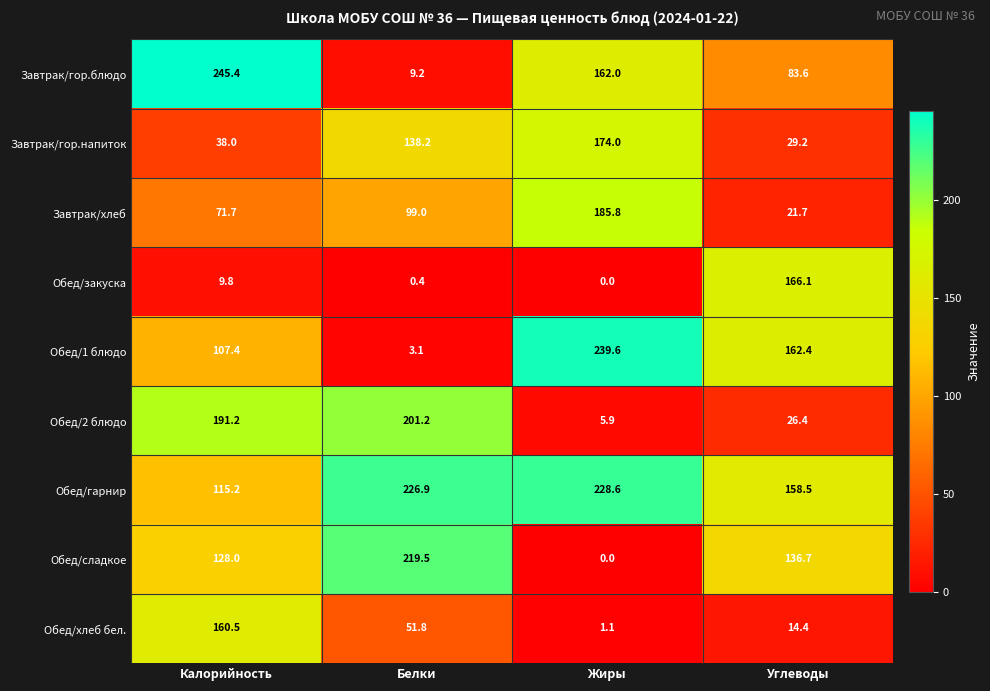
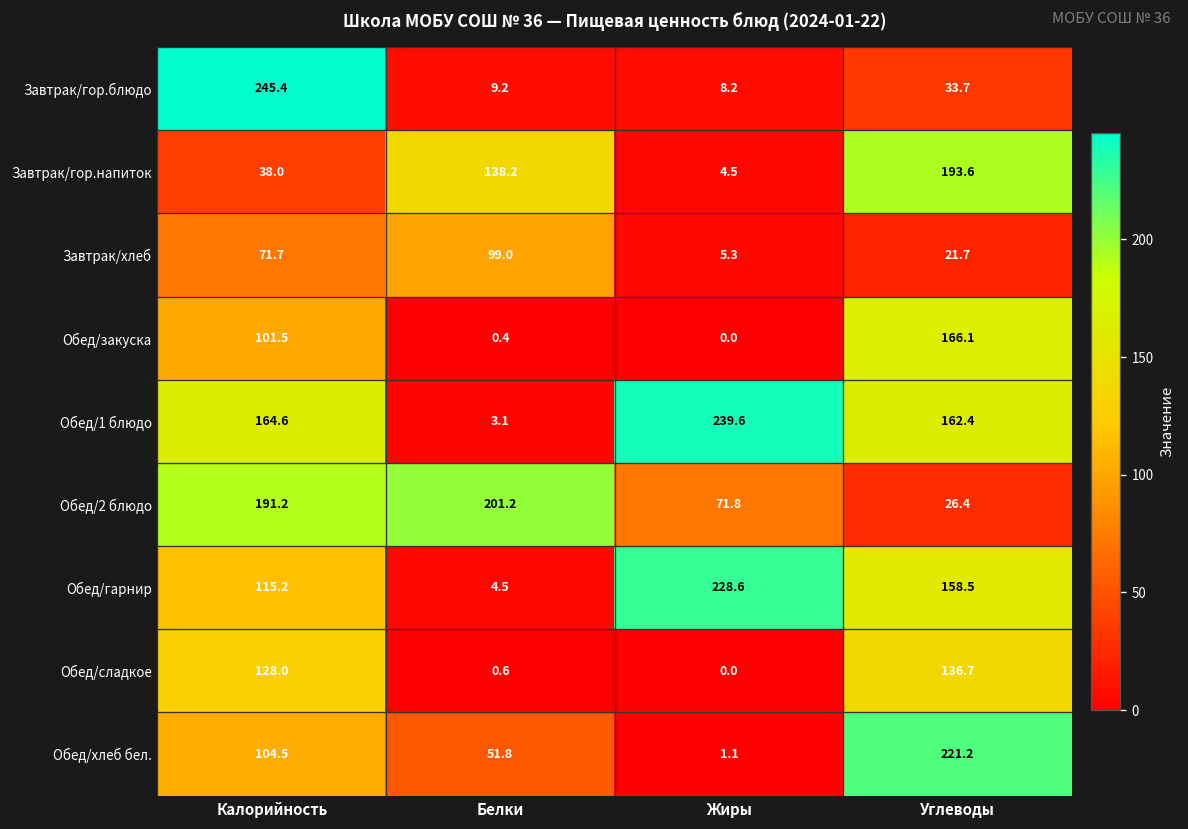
  {
    "Завтрак/гор.блюдо": {
      "Калорийность": 245.4,
      "Белки": 9.2,
-     "Жиры": 162.0,
-     "Углеводы": 83.6
+     "Жиры": 8.2,
+     "Углеводы": 33.7
    },
    "Завтрак/гор.напиток": {
      "Калорийность": 38.0,
      "Белки": 138.2,
-     "Жиры": 174.0,
-     "Углеводы": 29.2
+     "Жиры": 4.5,
+     "Углеводы": 193.6
    },
    "Завтрак/хлеб": {
      "Калорийность": 71.7,
      "Белки": 99.0,
-     "Жиры": 185.8,
+     "Жиры": 5.3,
      "Углеводы": 21.7
    },
    "Обед/закуска": {
-     "Калорийность": 9.8,
+     "Калорийность": 101.5,
      "Белки": 0.4,
      "Жиры": 0.0,
      "Углеводы": 166.1
    },
    "Обед/1 блюдо": {
-     "Калорийность": 107.4,
+     "Калорийность": 164.6,
      "Белки": 3.1,
      "Жиры": 239.6,
      "Углеводы": 162.4
    },
    "Обед/2 блюдо": {
      "Калорийность": 191.2,
      "Белки": 201.2,
-     "Жиры": 5.9,
+     "Жиры": 71.8,
      "Углеводы": 26.4
    },
    "Обед/гарнир": {
      "Калорийность": 115.2,
-     "Белки": 226.9,
+     "Белки": 4.5,
      "Жиры": 228.6,
      "Углеводы": 158.5
    },
    "Обед/сладкое": {
      "Калорийность": 128.0,
-     "Белки": 219.5,
+     "Белки": 0.6,
      "Жиры": 0.0,
      "Углеводы": 136.7
    },
    "Обед/хлеб бел.": {
-     "Калорийность": 160.5,
+     "Калорийность": 104.5,
      "Белки": 51.8,
      "Жиры": 1.1,
-     "Углеводы": 14.4
+     "Углеводы": 221.2
    }
  }
